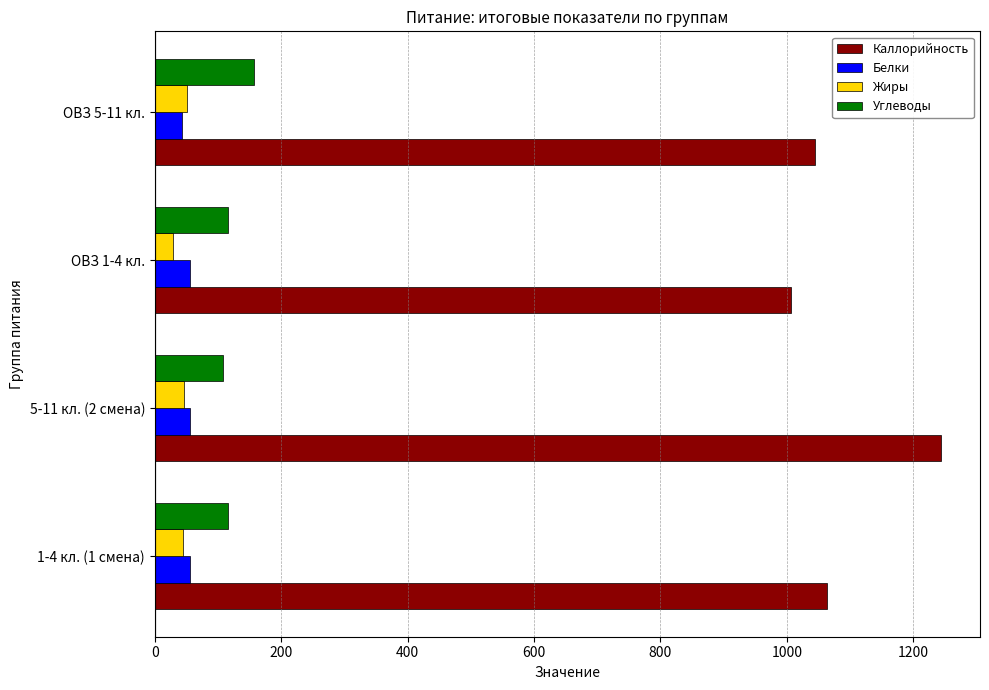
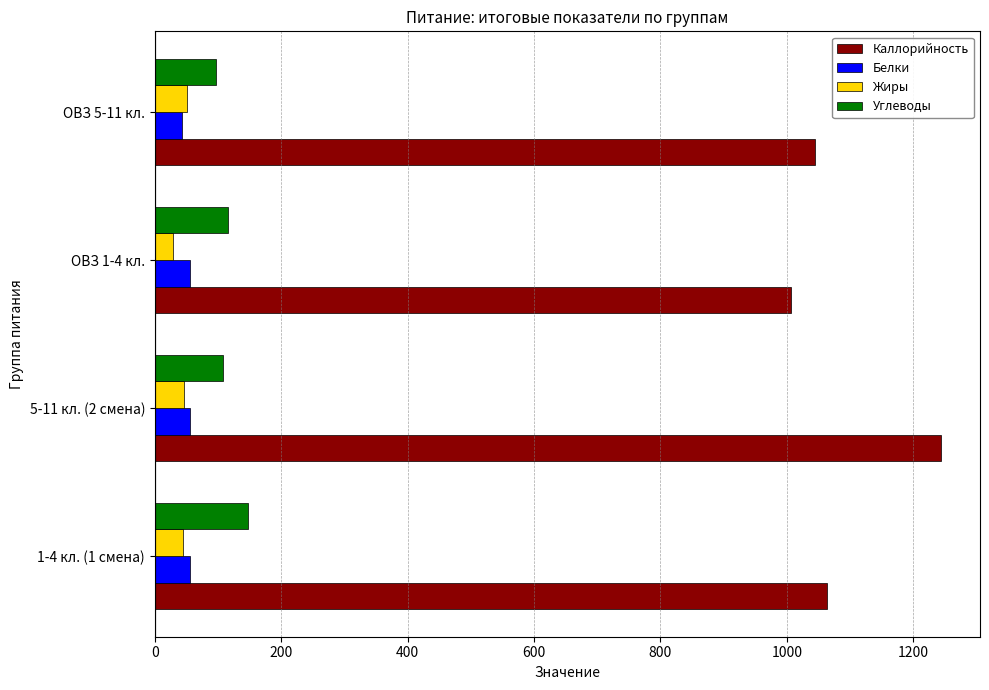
  {
    "Каллорийность": {
      "ОВЗ 5-11 кл.": 1040,
      "ОВЗ 1-4 кл.": 1010,
      "5-11 кл. (2 смена)": 1240,
      "1-4 кл. (1 смена)": 1060
    },
    "Белки": {
      "ОВЗ 5-11 кл.": 40,
      "ОВЗ 1-4 кл.": 50,
      "5-11 кл. (2 смена)": 60,
      "1-4 кл. (1 смена)": 50
    },
    "Жиры": {
      "ОВЗ 5-11 кл.": 50,
      "ОВЗ 1-4 кл.": 30,
      "5-11 кл. (2 смена)": 50,
      "1-4 кл. (1 смена)": 40
    },
    "Углеводы": {
-     "ОВЗ 5-11 кл.": 160,
+     "ОВЗ 5-11 кл.": 100,
      "ОВЗ 1-4 кл.": 120,
      "5-11 кл. (2 смена)": 110,
-     "1-4 кл. (1 смена)": 120
+     "1-4 кл. (1 смена)": 150
    }
  }
